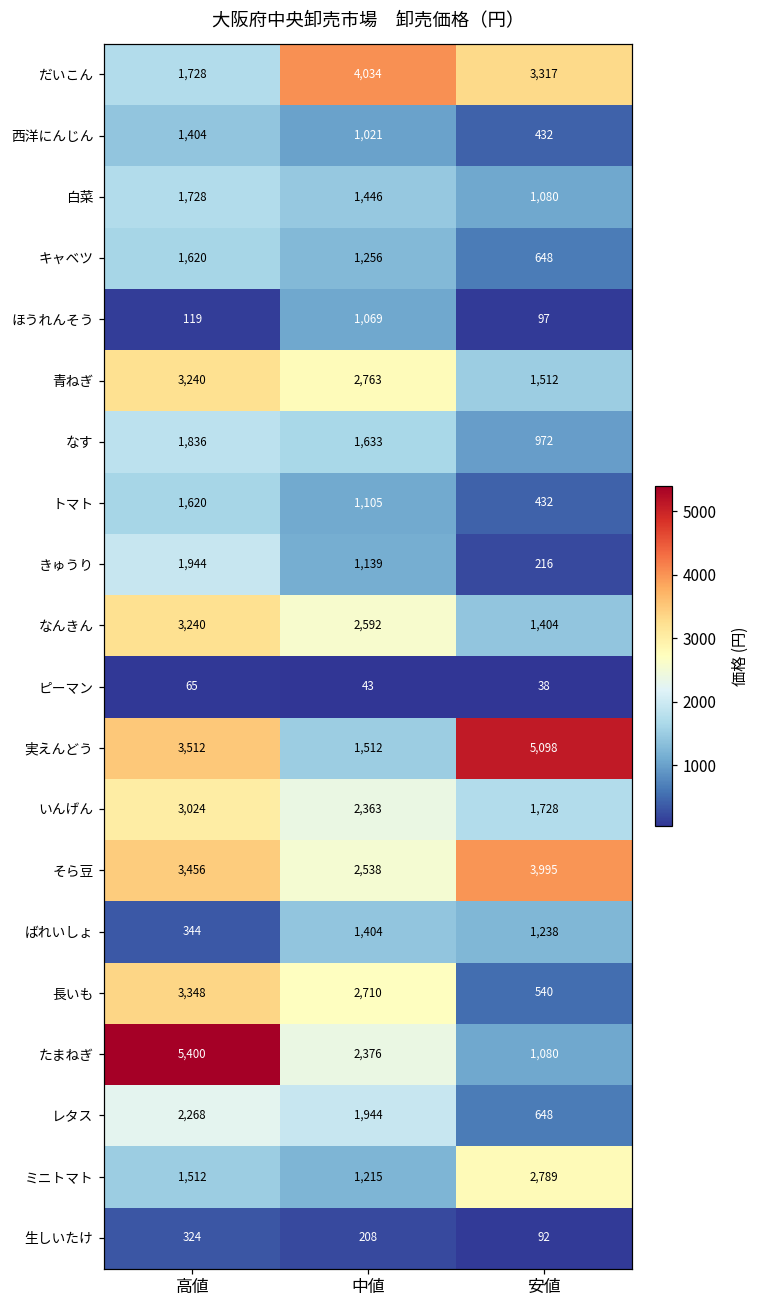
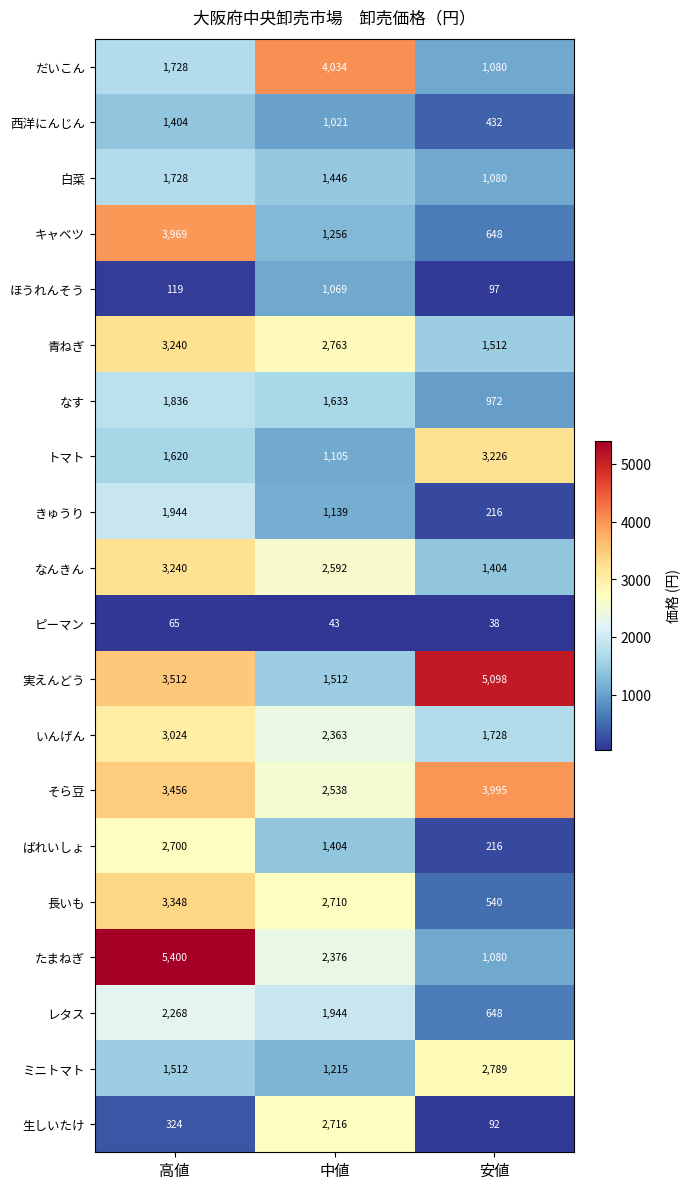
  {
    "だいこん": {
      "高値": "1,728",
      "中値": "4,034",
-     "安値": "3,317"
+     "安値": "1,080"
    },
    "西洋にんじん": {
      "高値": "1,404",
      "中値": "1,021",
      "安値": "432"
    },
    "白菜": {
      "高値": "1,728",
      "中値": "1,446",
      "安値": "1,080"
    },
    "キャベツ": {
-     "高値": "1,620",
+     "高値": "3,969",
      "中値": "1,256",
      "安値": "648"
    },
    "ほうれんそう": {
      "高値": "119",
      "中値": "1,069",
      "安値": "97"
    },
    "青ねぎ": {
      "高値": "3,240",
      "中値": "2,763",
      "安値": "1,512"
    },
    "なす": {
      "高値": "1,836",
      "中値": "1,633",
      "安値": "972"
    },
    "トマト": {
      "高値": "1,620",
      "中値": "1,105",
-     "安値": "432"
+     "安値": "3,226"
    },
    "きゅうり": {
      "高値": "1,944",
      "中値": "1,139",
      "安値": "216"
    },
    "なんきん": {
      "高値": "3,240",
      "中値": "2,592",
      "安値": "1,404"
    },
    "ピーマン": {
      "高値": "65",
      "中値": "43",
      "安値": "38"
    },
    "実えんどう": {
      "高値": "3,512",
      "中値": "1,512",
      "安値": "5,098"
    },
    "いんげん": {
      "高値": "3,024",
      "中値": "2,363",
      "安値": "1,728"
    },
    "そら豆": {
      "高値": "3,456",
      "中値": "2,538",
      "安値": "3,995"
    },
    "ばれいしょ": {
-     "高値": "344",
+     "高値": "2,700",
      "中値": "1,404",
-     "安値": "1,238"
+     "安値": "216"
    },
    "長いも": {
      "高値": "3,348",
      "中値": "2,710",
      "安値": "540"
    },
    "たまねぎ": {
      "高値": "5,400",
      "中値": "2,376",
      "安値": "1,080"
    },
    "レタス": {
      "高値": "2,268",
      "中値": "1,944",
      "安値": "648"
    },
    "ミニトマト": {
      "高値": "1,512",
      "中値": "1,215",
      "安値": "2,789"
    },
    "生しいたけ": {
      "高値": "324",
-     "中値": "208",
+     "中値": "2,716",
      "安値": "92"
    }
  }
